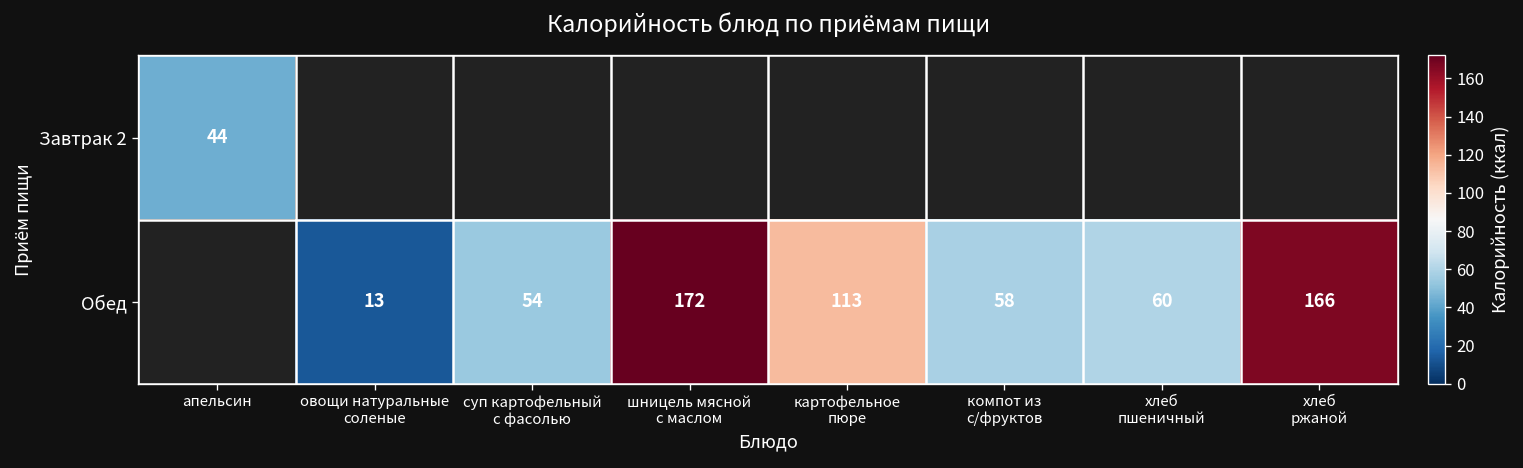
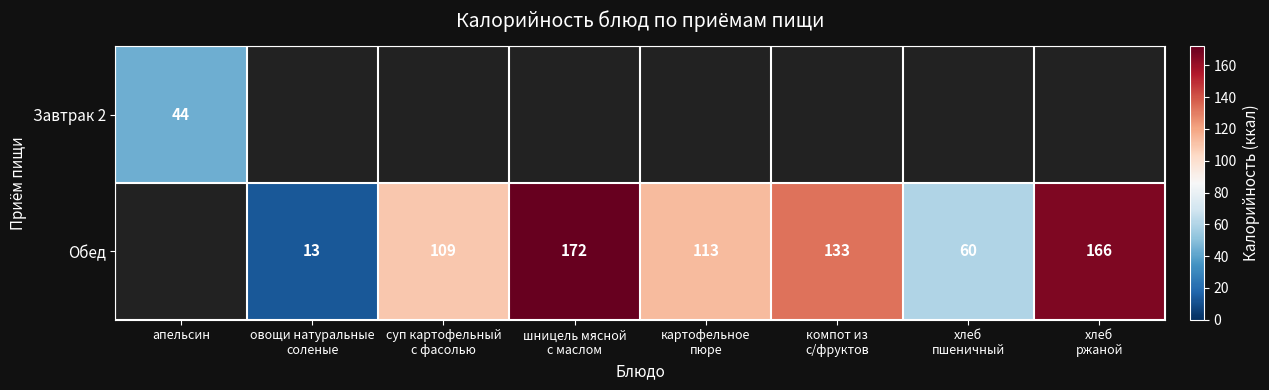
  {
    "Завтрак 2": {
      "апельсин": 44
    },
    "Обед": {
      "овощи натуральные соленые": 13,
-     "суп картофельный с фасолью": 54,
+     "суп картофельный с фасолью": 109,
      "шницель мясной с маслом": 172,
      "картофельное пюре": 113,
-     "компот из с/фруктов": 58,
+     "компот из с/фруктов": 133,
      "хлеб пшеничный": 60,
      "хлеб ржаной": 166
    }
  }
